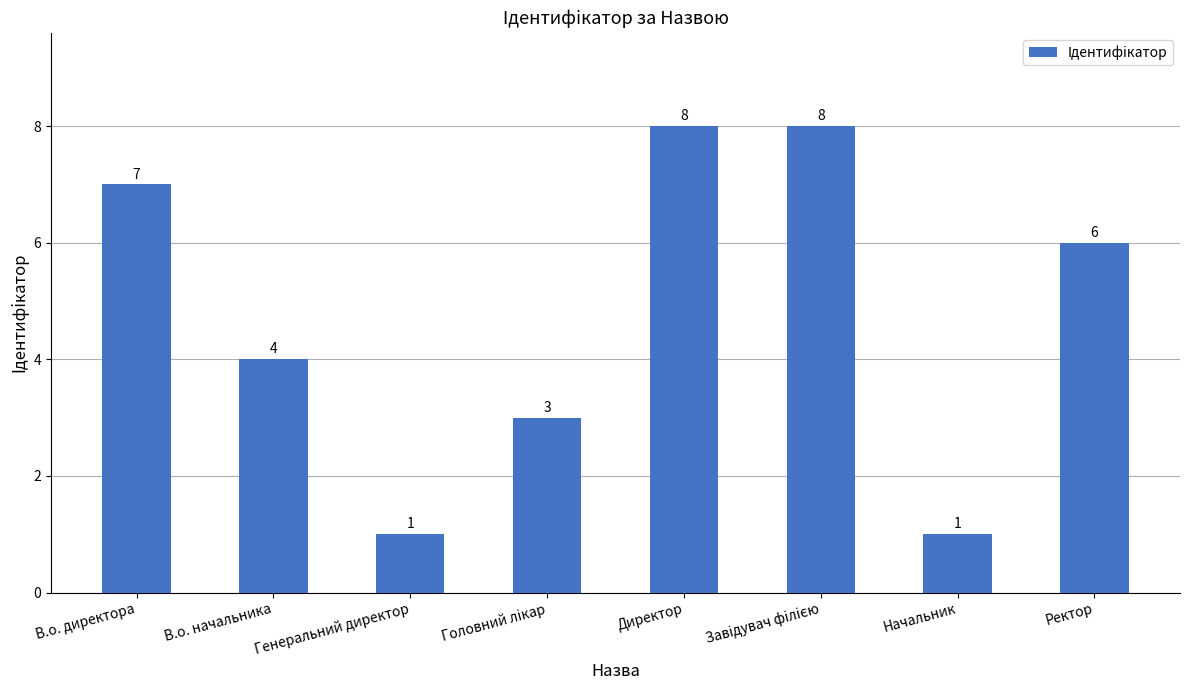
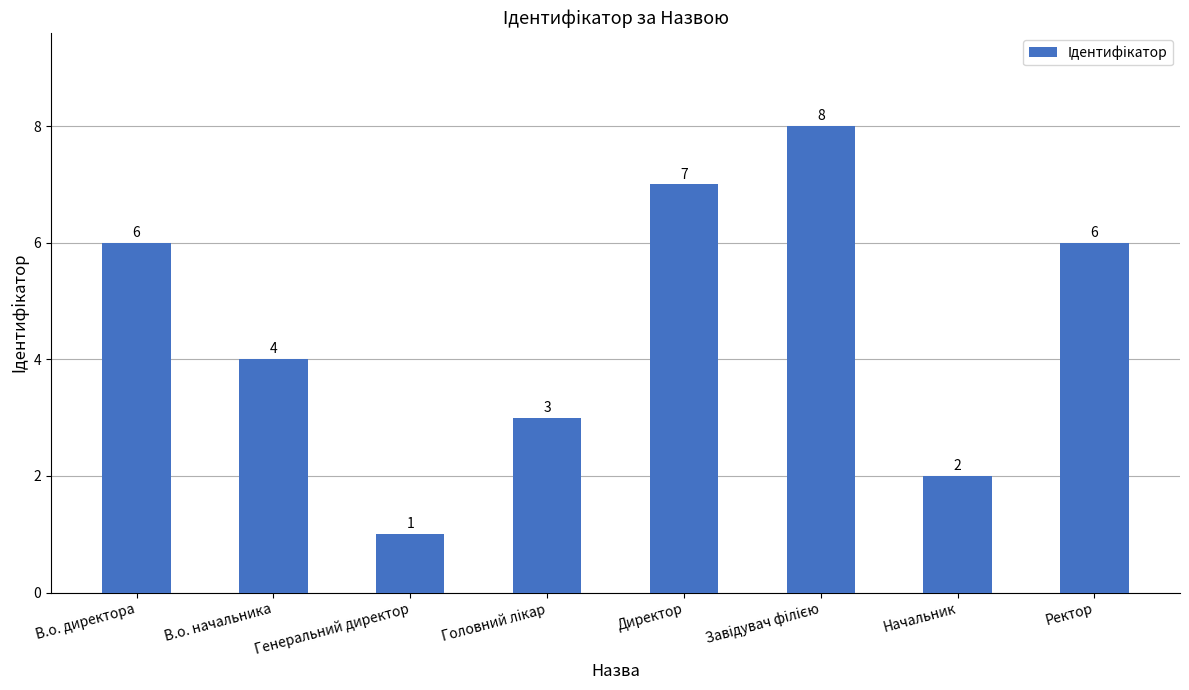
  {
-   "В.о. директора": 7,
+   "В.о. директора": 6,
    "В.о. начальника": 4,
    "Генеральний директор": 1,
    "Головний лікар": 3,
-   "Директор": 8,
+   "Директор": 7,
    "Завідувач філією": 8,
-   "Начальник": 1,
+   "Начальник": 2,
    "Ректор": 6
  }
